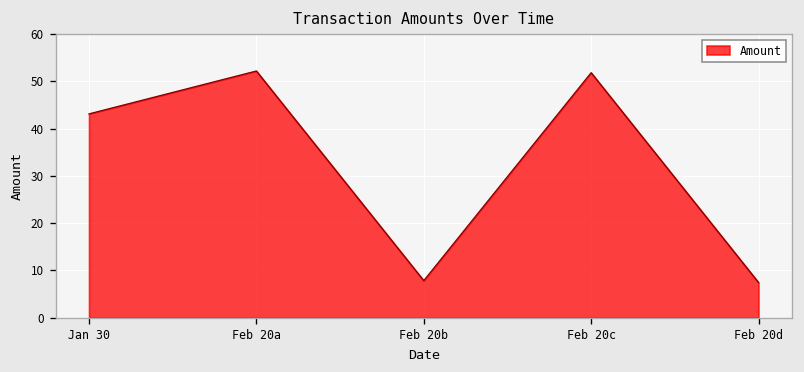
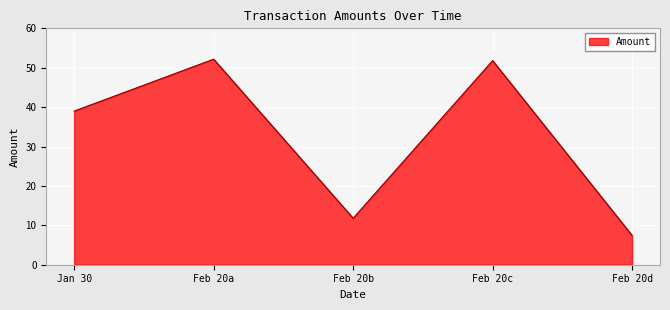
  {
-   "Jan 30": 43,
+   "Jan 30": 39,
    "Feb 20a": 52,
-   "Feb 20b": 8,
+   "Feb 20b": 12,
    "Feb 20c": 52,
    "Feb 20d": 7
  }
